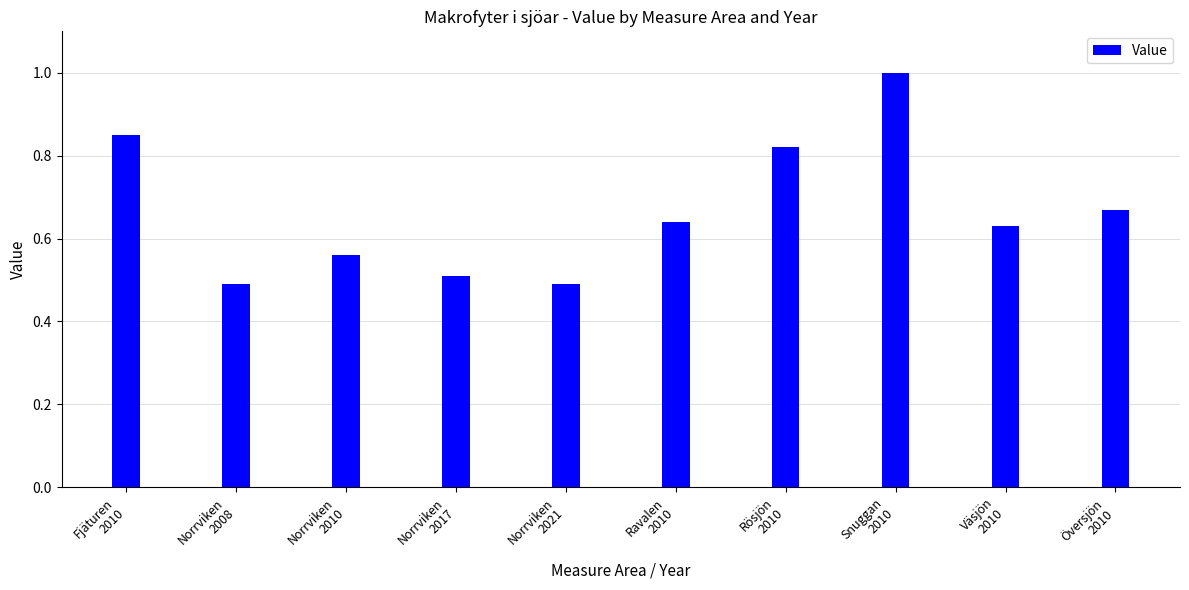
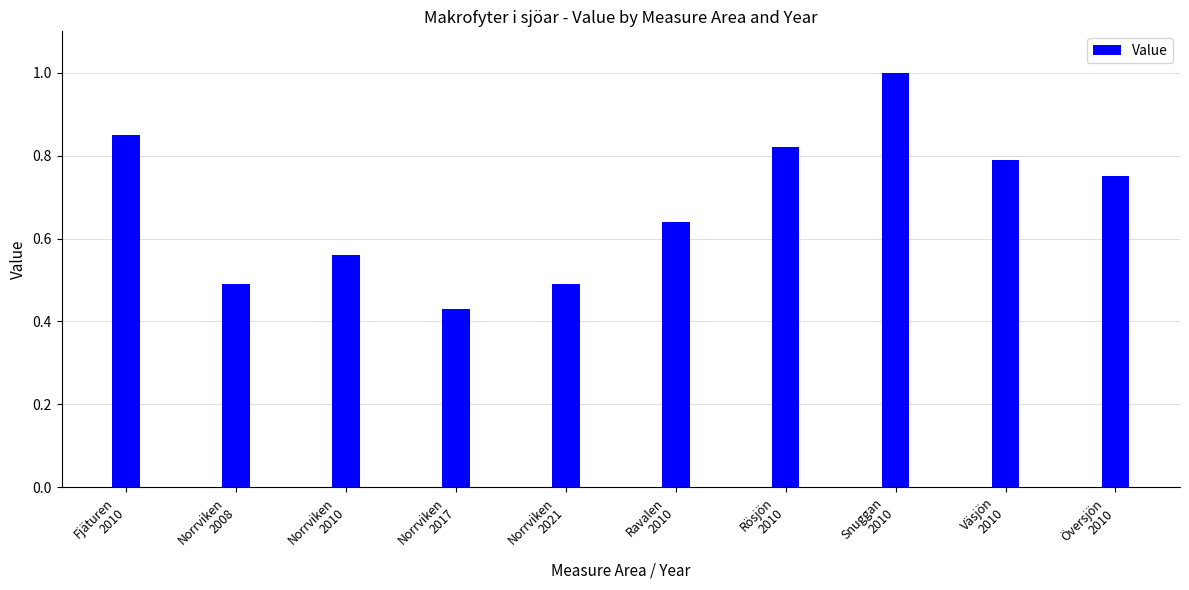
  {
    "Fjäturen 2010": 0.85,
    "Norrviken 2008": 0.49,
    "Norrviken 2010": 0.56,
-   "Norrviken 2017": 0.51,
+   "Norrviken 2017": 0.43,
    "Norrviken 2021": 0.49,
    "Ravalen 2010": 0.64,
    "Rösjön 2010": 0.82,
    "Snuggan 2010": 1.00,
-   "Väsjön 2010": 0.63,
-   "Översjön 2010": 0.67
+   "Väsjön 2010": 0.79,
+   "Översjön 2010": 0.75
  }
